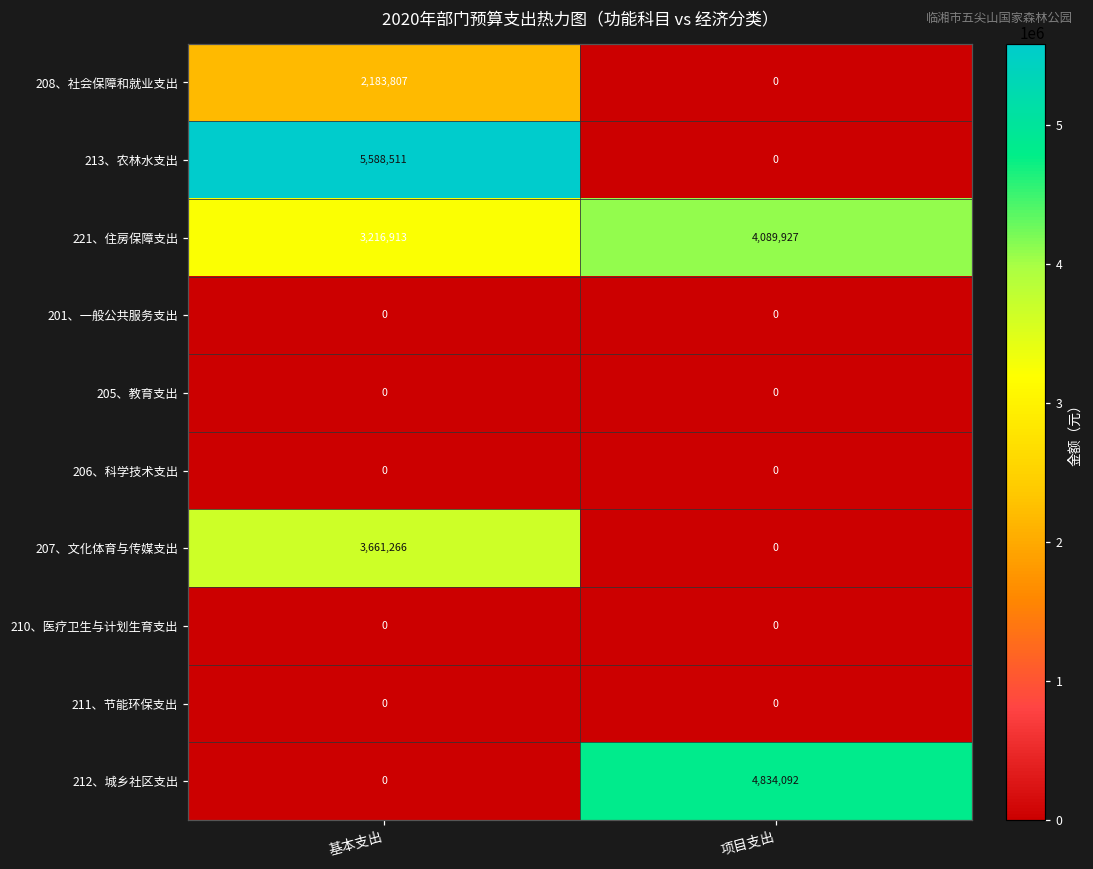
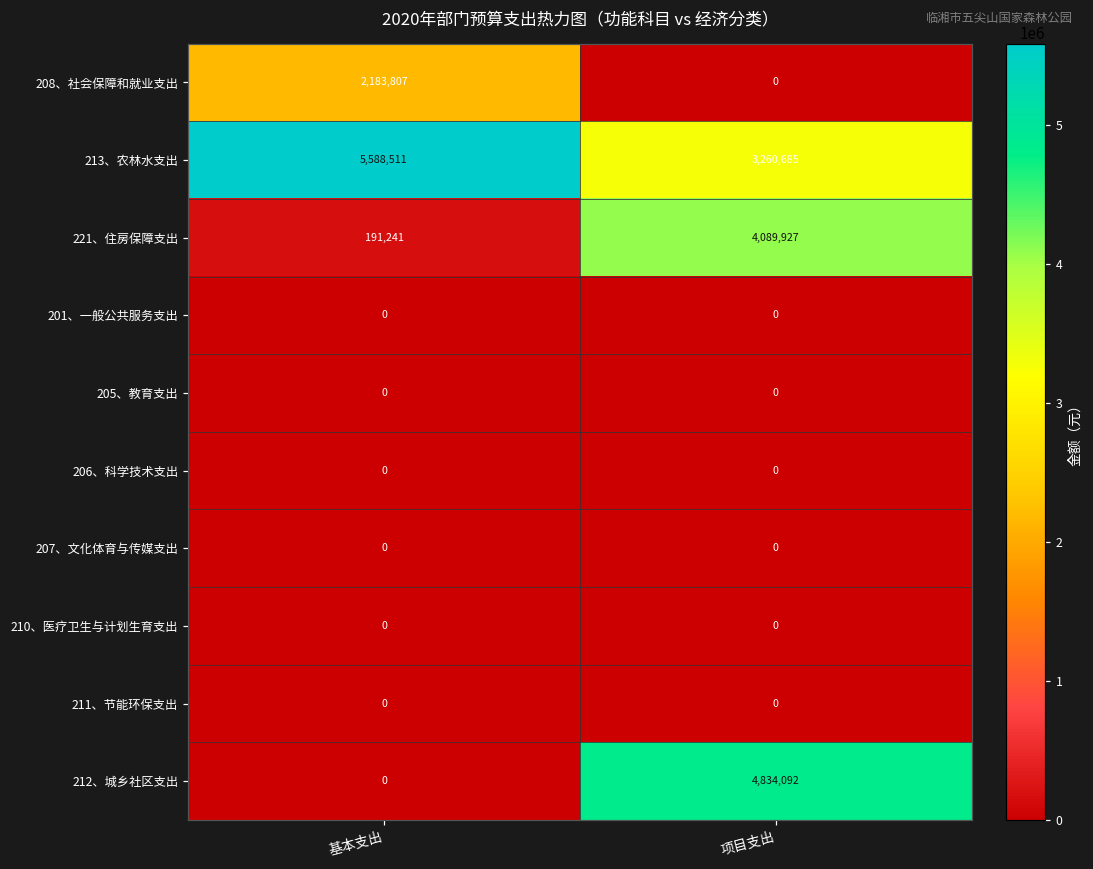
  {
    "208、社会保障和就业支出": {
      "基本支出": "2,183,807",
      "项目支出": "0"
    },
    "213、农林水支出": {
      "基本支出": "5,588,511",
-     "项目支出": "0"
+     "项目支出": "3,260,685"
    },
    "221、住房保障支出": {
-     "基本支出": "3,216,913",
+     "基本支出": "191,241",
      "项目支出": "4,089,927"
    },
    "201、一般公共服务支出": {
      "基本支出": "0",
      "项目支出": "0"
    },
    "205、教育支出": {
      "基本支出": "0",
      "项目支出": "0"
    },
    "206、科学技术支出": {
      "基本支出": "0",
      "项目支出": "0"
    },
    "207、文化体育与传媒支出": {
-     "基本支出": "3,661,266",
+     "基本支出": "0",
      "项目支出": "0"
    },
    "210、医疗卫生与计划生育支出": {
      "基本支出": "0",
      "项目支出": "0"
    },
    "211、节能环保支出": {
      "基本支出": "0",
      "项目支出": "0"
    },
    "212、城乡社区支出": {
      "基本支出": "0",
      "项目支出": "4,834,092"
    }
  }
